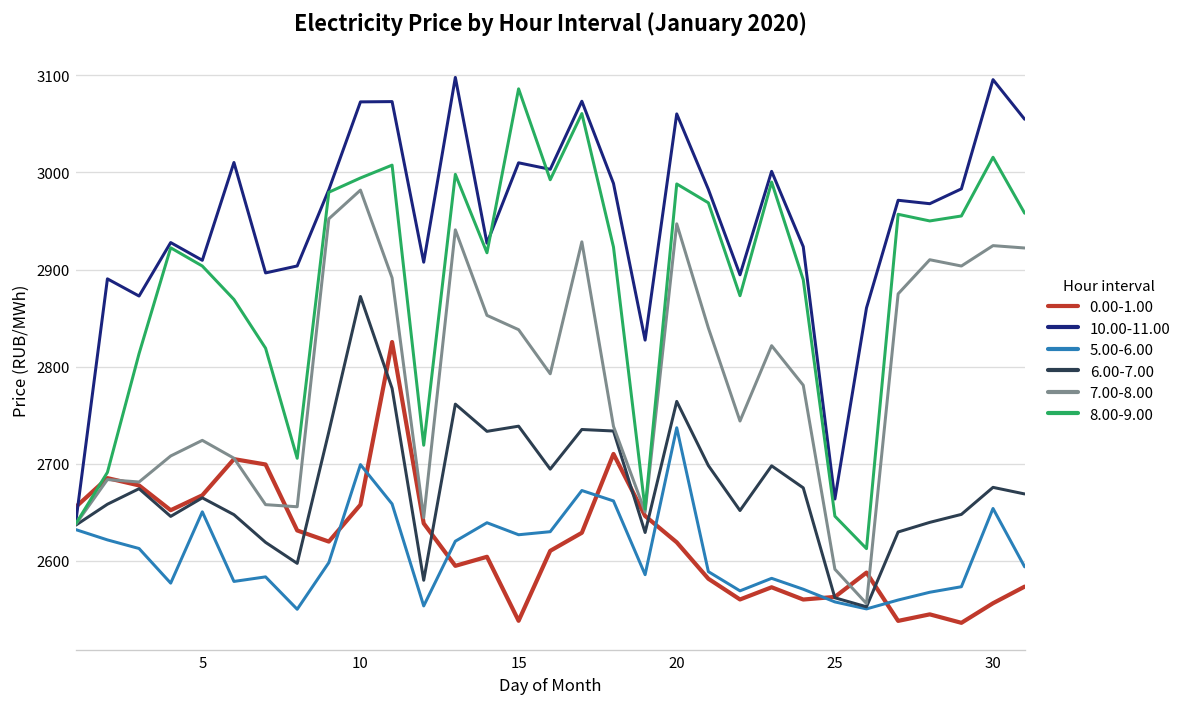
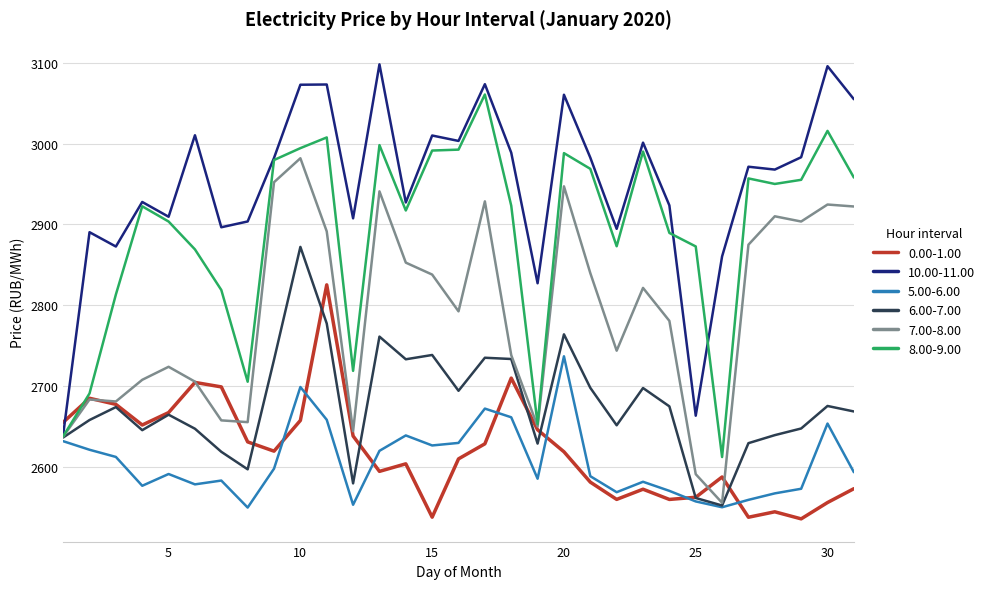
  {
    "0.00-1.00": {
      "10": 2660,
      "15": 2540,
      "20": 2620,
      "30": 2560
    },
    "5.00-6.00": {
-     "5": 2650,
+     "5": 2590,
      "10": 2700,
      "15": 2630,
      "20": 2740,
      "25": 2560,
      "30": 2650
    },
    "7.00-8.00": {
      "5": 2720,
      "10": 2980,
      "15": 2840,
      "20": 2950,
      "25": 2590,
      "30": 2920
    },
    "8.00-9.00": {
      "5": 2900,
      "10": 2990,
-     "15": 3090,
+     "15": 2990,
      "20": 2990,
-     "25": 2650,
+     "25": 2870,
      "30": 3020
    }
  }
